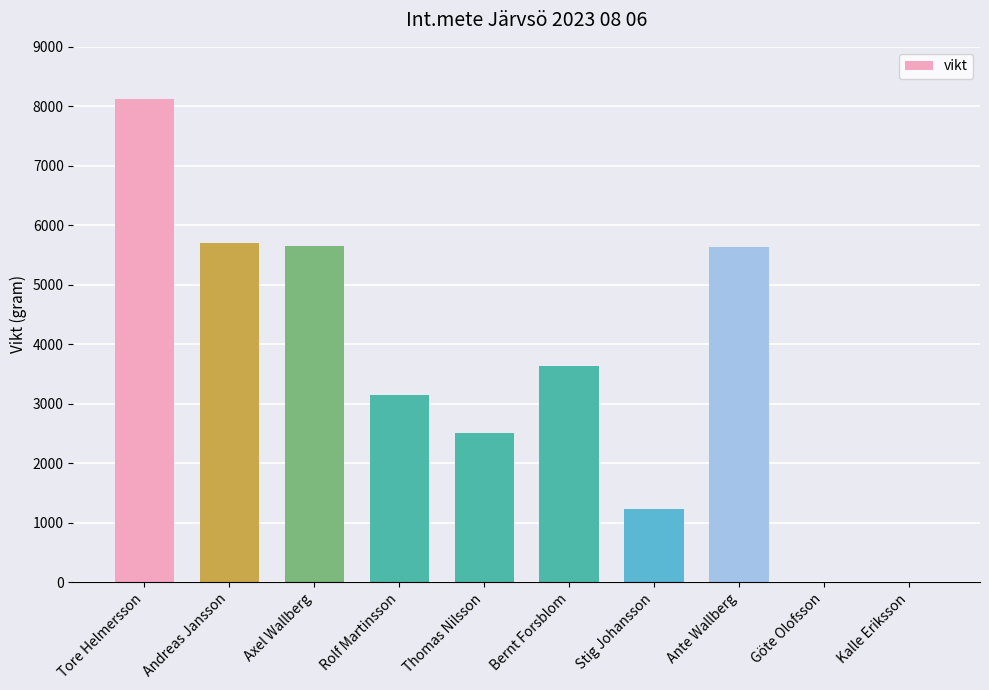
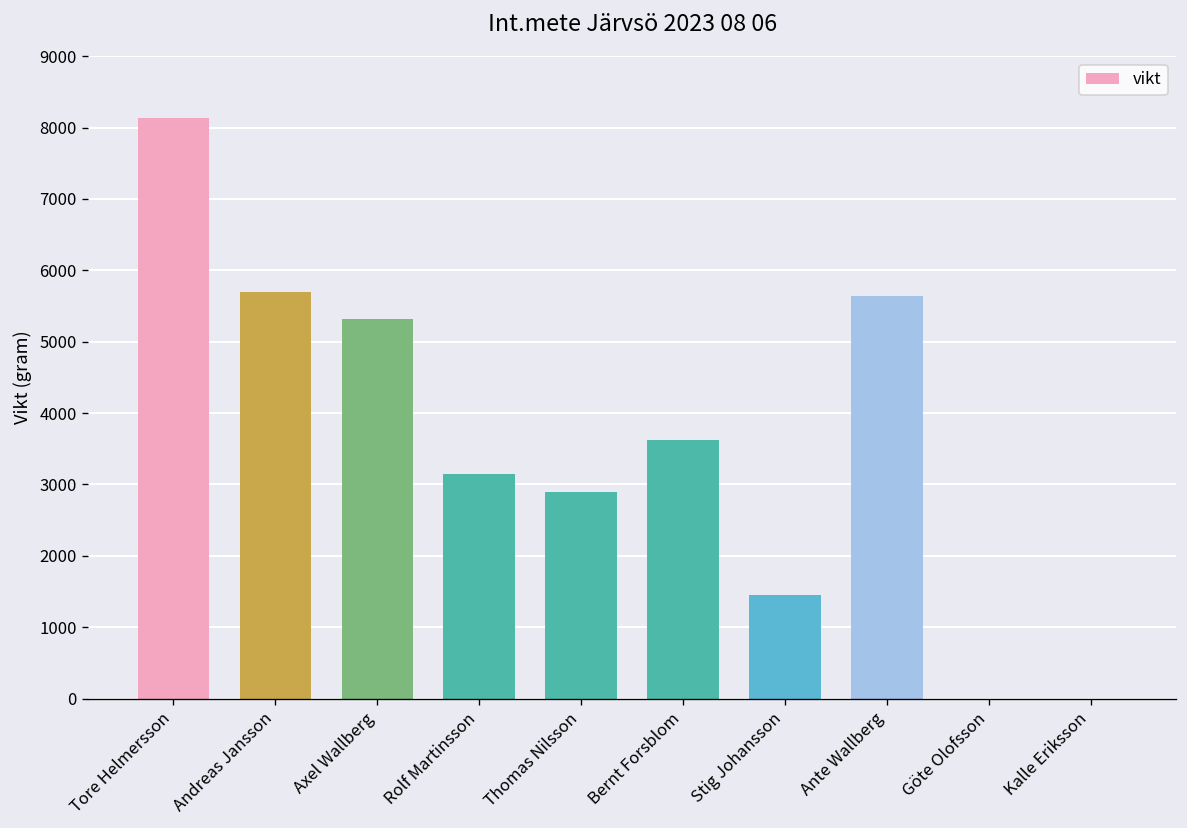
  {
    "Tore Helmersson": 8100,
    "Andreas Jansson": 5700,
-   "Axel Wallberg": 5600,
+   "Axel Wallberg": 5300,
    "Rolf Martinsson": 3100,
-   "Thomas Nilsson": 2500,
+   "Thomas Nilsson": 2900,
    "Bernt Forsblom": 3600,
-   "Stig Johansson": 1200,
+   "Stig Johansson": 1500,
    "Ante Wallberg": 5600,
    "Göte Olofsson": 0,
    "Kalle Eriksson": 0
  }
